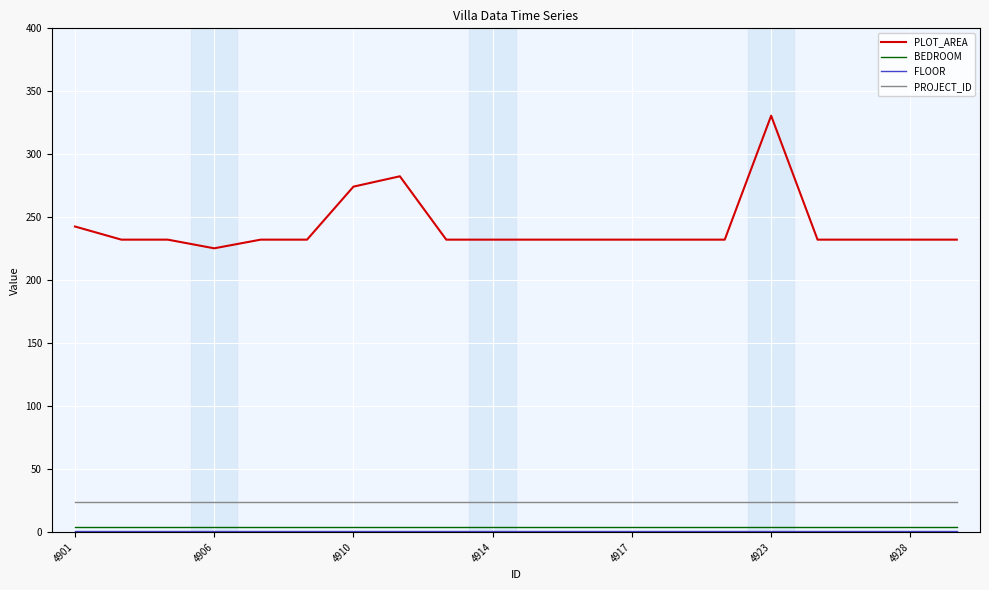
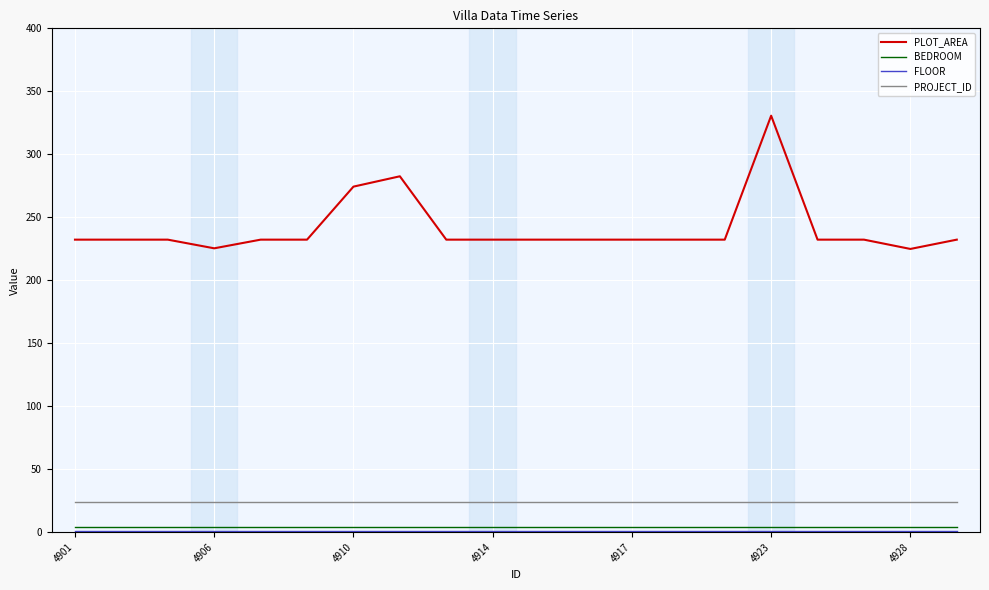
  {
    "PLOT_AREA": {
-     "4901": 243,
+     "4901": 232,
      "4906": 225,
      "4910": 274,
      "4914": 232,
      "4917": 232,
      "4923": 331,
-     "4928": 232
+     "4928": 225
    },
    "BEDROOM": {
      "4901": 4,
      "4906": 4,
      "4910": 4,
      "4914": 4,
      "4917": 4,
      "4923": 4,
      "4928": 4
    },
    "FLOOR": {
      "4901": 1,
      "4906": 1,
      "4910": 1,
      "4914": 1,
      "4917": 1,
      "4923": 1,
      "4928": 1
    },
    "PROJECT_ID": {
      "4901": 24,
      "4906": 24,
      "4910": 24,
      "4914": 24,
      "4917": 24,
      "4923": 24,
      "4928": 24
    }
  }
